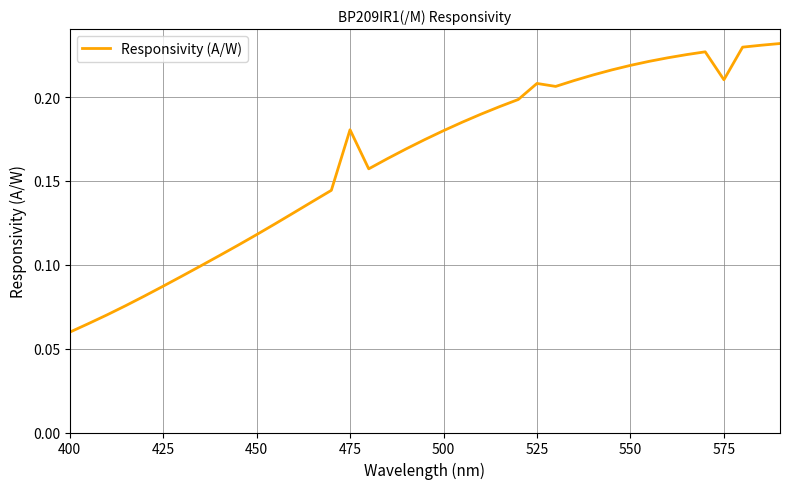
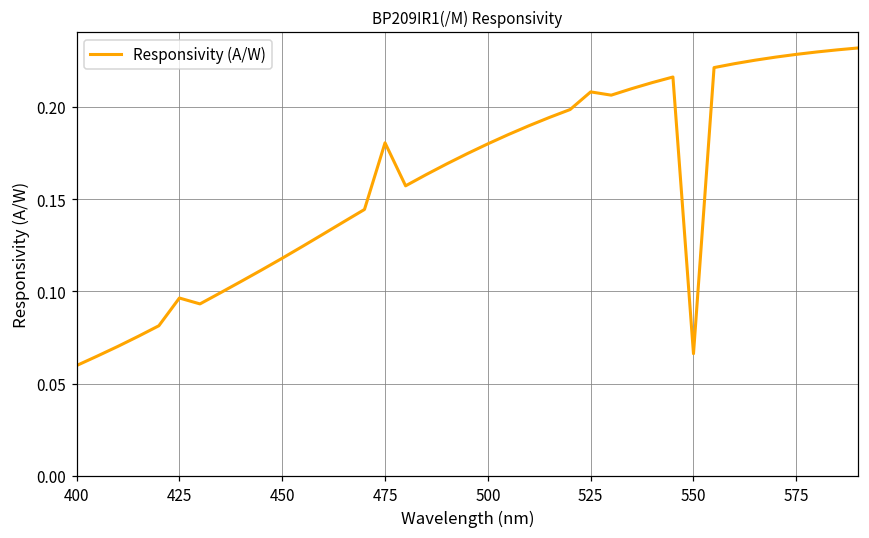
  {
    "400": 0.060,
-   "425": 0.087,
+   "425": 0.096,
    "450": 0.118,
    "475": 0.181,
    "500": 0.180,
    "525": 0.208,
-   "550": 0.219,
-   "575": 0.210
+   "550": 0.066,
+   "575": 0.228
  }
